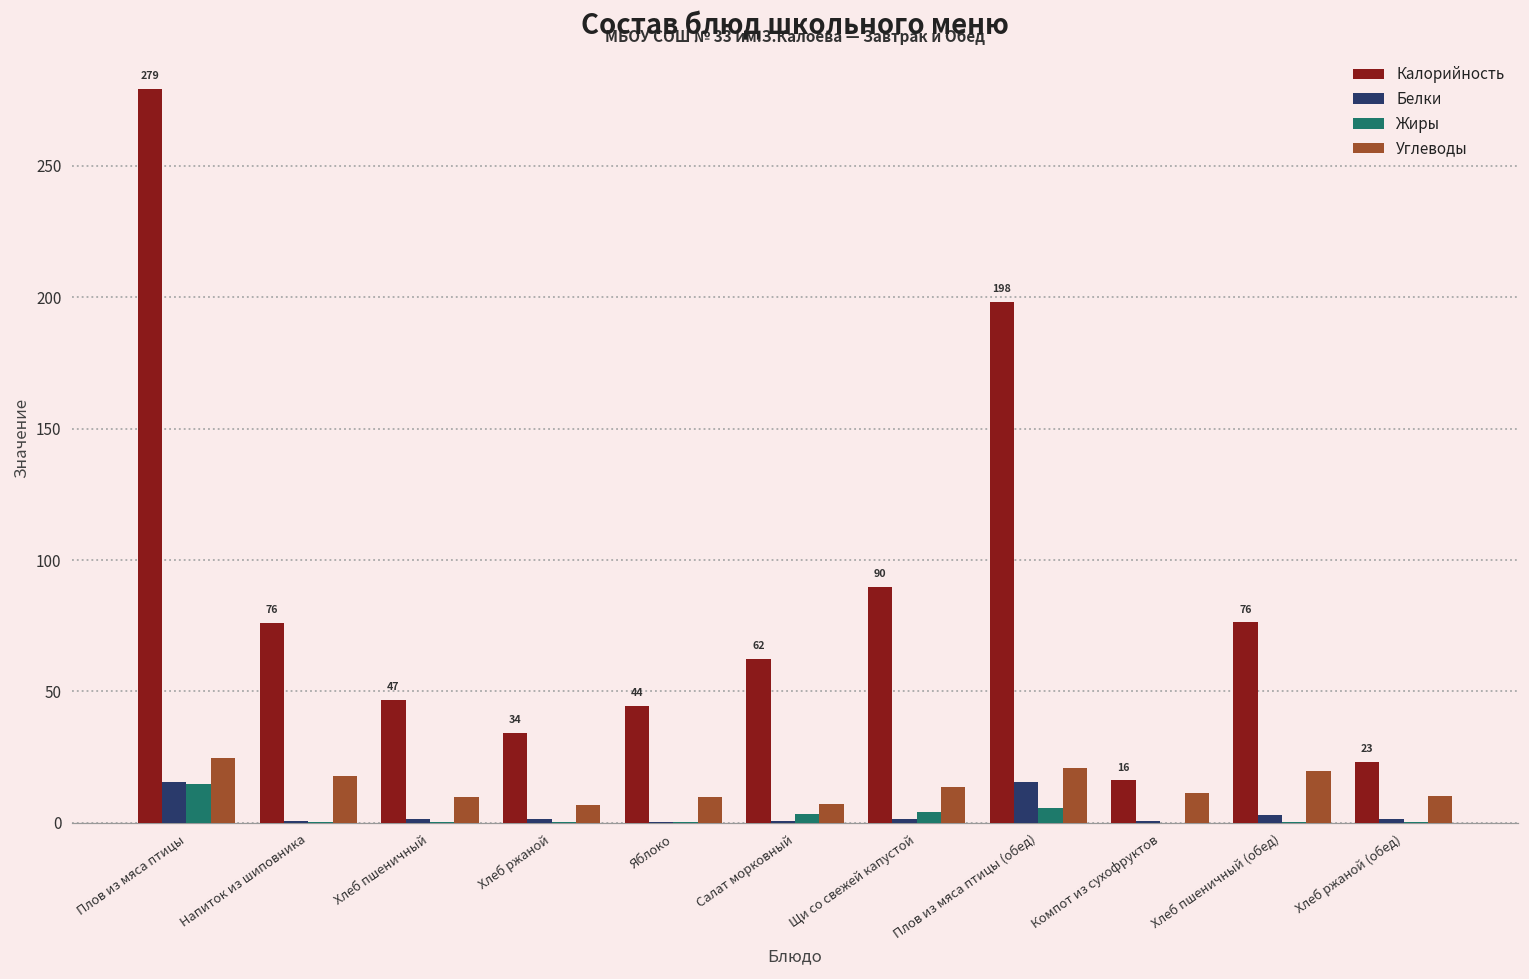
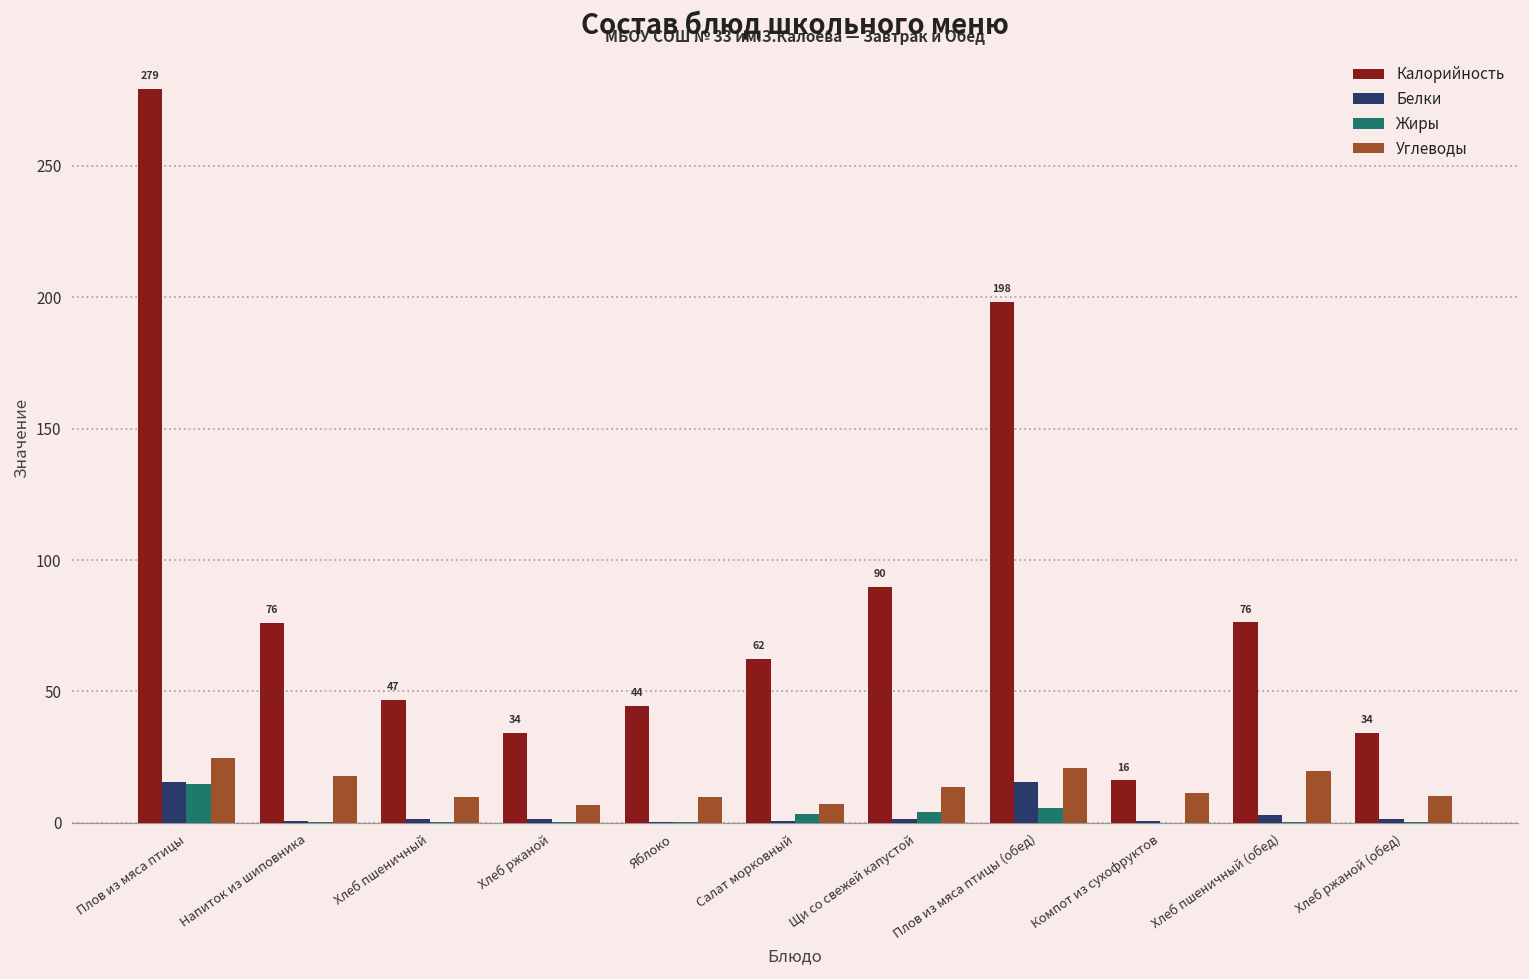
  {
    "Калорийность": {
      "Плов из мяса птицы": 279,
      "Напиток из шиповника": 76,
      "Хлеб пшеничный": 47,
      "Хлеб ржаной": 34,
      "Яблоко": 44,
      "Салат морковный": 62,
      "Щи со свежей капустой": 90,
      "Плов из мяса птицы (обед)": 198,
      "Компот из сухофруктов": 16,
      "Хлеб пшеничный (обед)": 76,
-     "Хлеб ржаной (обед)": 23
+     "Хлеб ржаной (обед)": 34
    },
    "Белки": {
      "Плов из мяса птицы": 15,
      "Хлеб пшеничный": 2,
      "Хлеб ржаной": 1,
      "Щи со свежей капустой": 2,
      "Плов из мяса птицы (обед)": 15,
      "Хлеб пшеничный (обед)": 3,
      "Хлеб ржаной (обед)": 1
    },
    "Жиры": {
      "Плов из мяса птицы": 15,
      "Салат морковный": 3,
      "Щи со свежей капустой": 4,
      "Плов из мяса птицы (обед)": 6
    },
    "Углеводы": {
      "Плов из мяса птицы": 25,
      "Напиток из шиповника": 18,
      "Хлеб пшеничный": 10,
      "Хлеб ржаной": 7,
      "Яблоко": 10,
      "Салат морковный": 7,
      "Щи со свежей капустой": 14,
      "Плов из мяса птицы (обед)": 21,
      "Компот из сухофруктов": 11,
      "Хлеб пшеничный (обед)": 20,
      "Хлеб ржаной (обед)": 10
    }
  }
